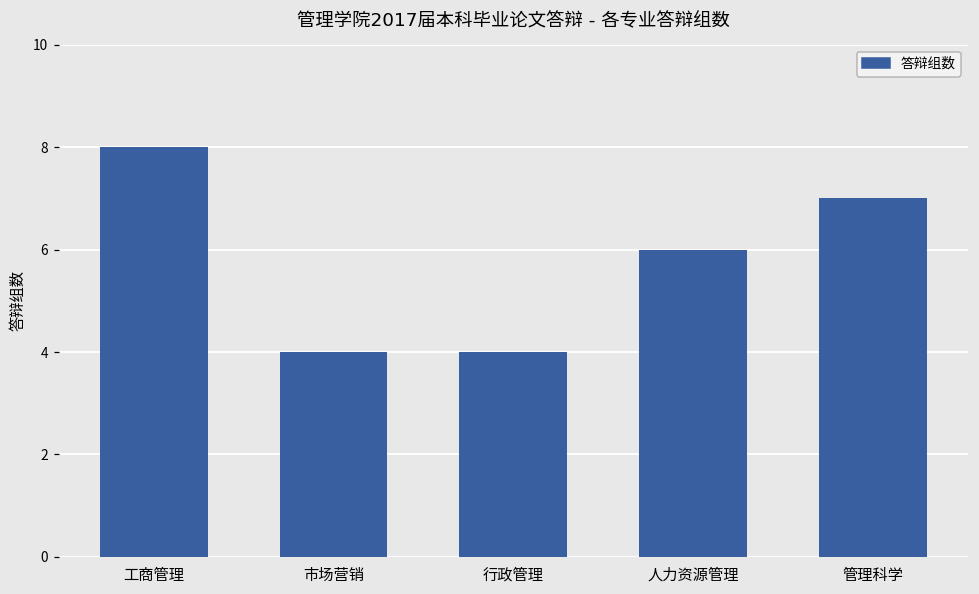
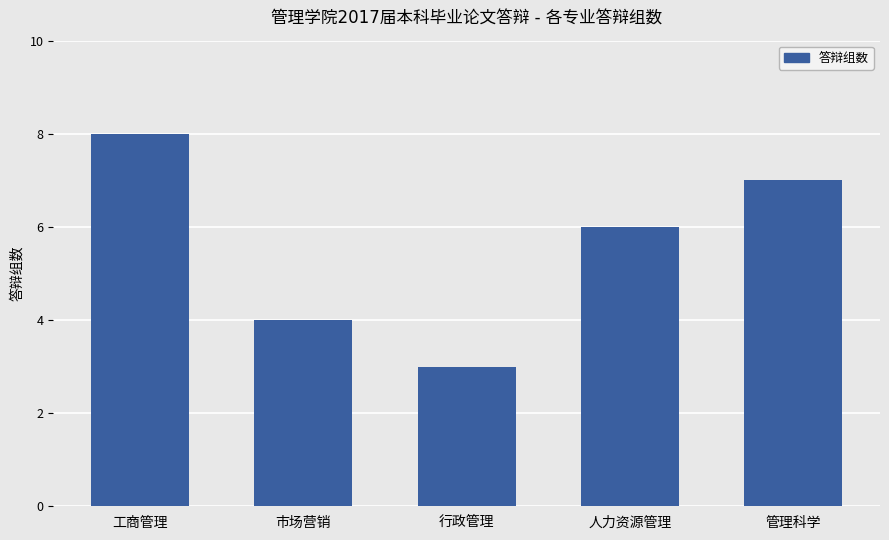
  {
    "工商管理": 8,
    "市场营销": 4,
-   "行政管理": 4,
+   "行政管理": 3,
    "人力资源管理": 6,
    "管理科学": 7
  }
